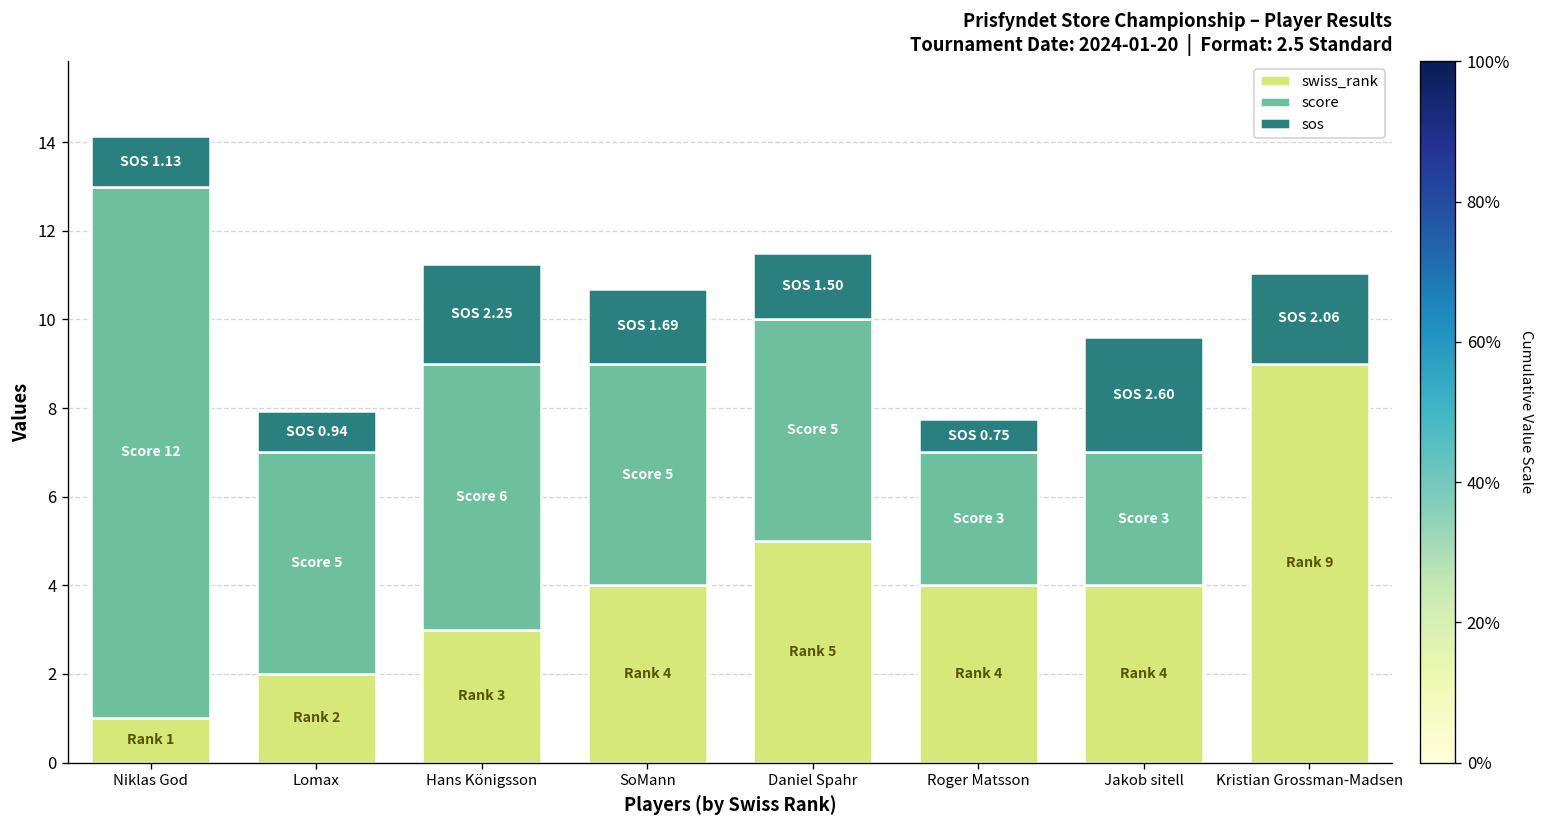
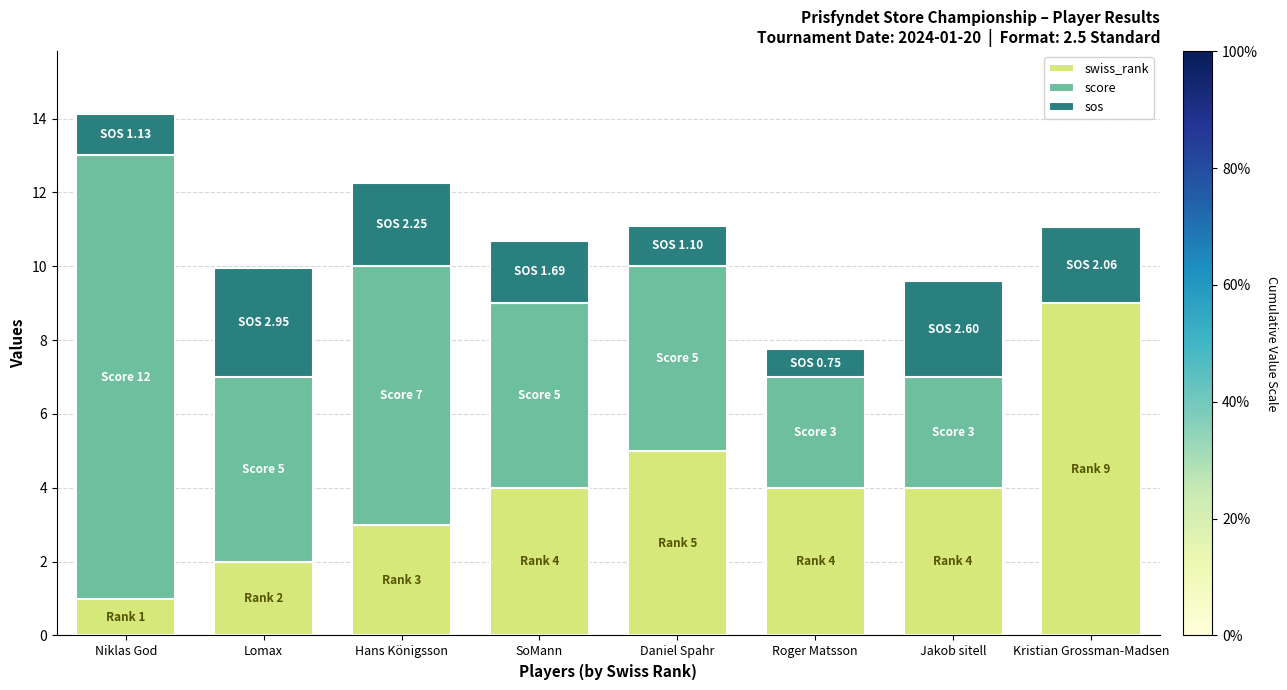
  {
    "swiss_rank": {
      "Niklas God": 1,
      "Lomax": 2,
      "Hans Königsson": 3,
      "SoMann": 4,
      "Daniel Spahr": 5,
      "Roger Matsson": 4,
      "Jakob sitell": 4,
      "Kristian Grossman-Madsen": 9
    },
    "score": {
      "Niklas God": 12,
      "Lomax": 5,
-     "Hans Königsson": 6,
+     "Hans Königsson": 7,
      "SoMann": 5,
      "Daniel Spahr": 5,
      "Roger Matsson": 3,
      "Jakob sitell": 3
    },
    "sos": {
      "Niklas God": 1.13,
-     "Lomax": 0.94,
+     "Lomax": 2.95,
      "Hans Königsson": 2.25,
      "SoMann": 1.69,
-     "Daniel Spahr": 1.50,
+     "Daniel Spahr": 1.10,
      "Roger Matsson": 0.75,
      "Jakob sitell": 2.60,
      "Kristian Grossman-Madsen": 2.06
    }
  }
